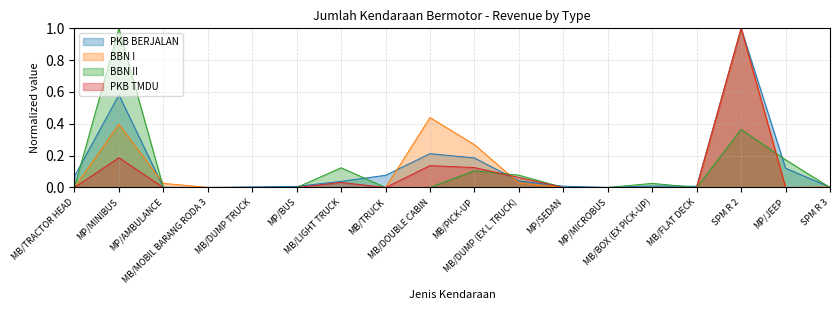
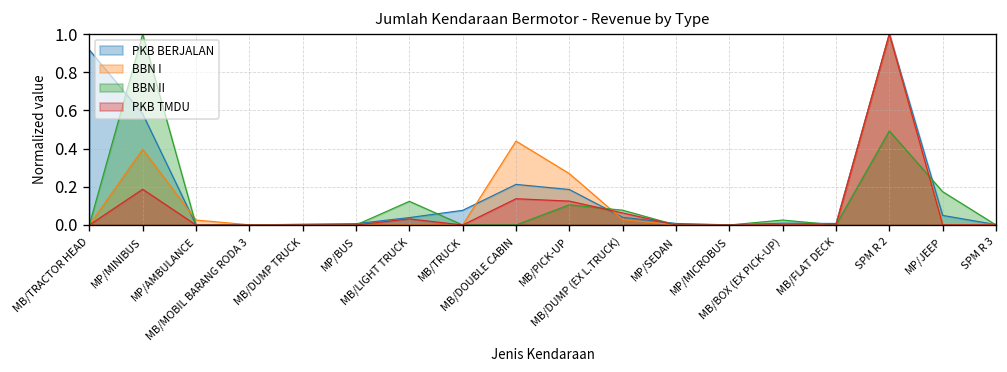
  {
    "PKB BERJALAN": {
-     "MB/TRACTOR HEAD": 0.07,
+     "MB/TRACTOR HEAD": 0.92,
      "MB/TRUCK": 0.08,
      "MB/DOUBLE CABIN": 0.21,
      "MB/PICK-UP": 0.19,
-     "MP/JEEP": 0.12
+     "MP/JEEP": 0.05
    },
    "BBN II": {
      "MP/MINIBUS": 1.00,
      "MB/LIGHT TRUCK": 0.12,
      "MB/DOUBLE CABIN": 0.00,
      "MB/PICK-UP": 0.11,
      "MB/BOX (EX PICK-UP)": 0.03,
-     "SPM R 2": 0.36,
+     "SPM R 2": 0.49,
      "MP/JEEP": 0.17
    }
  }
